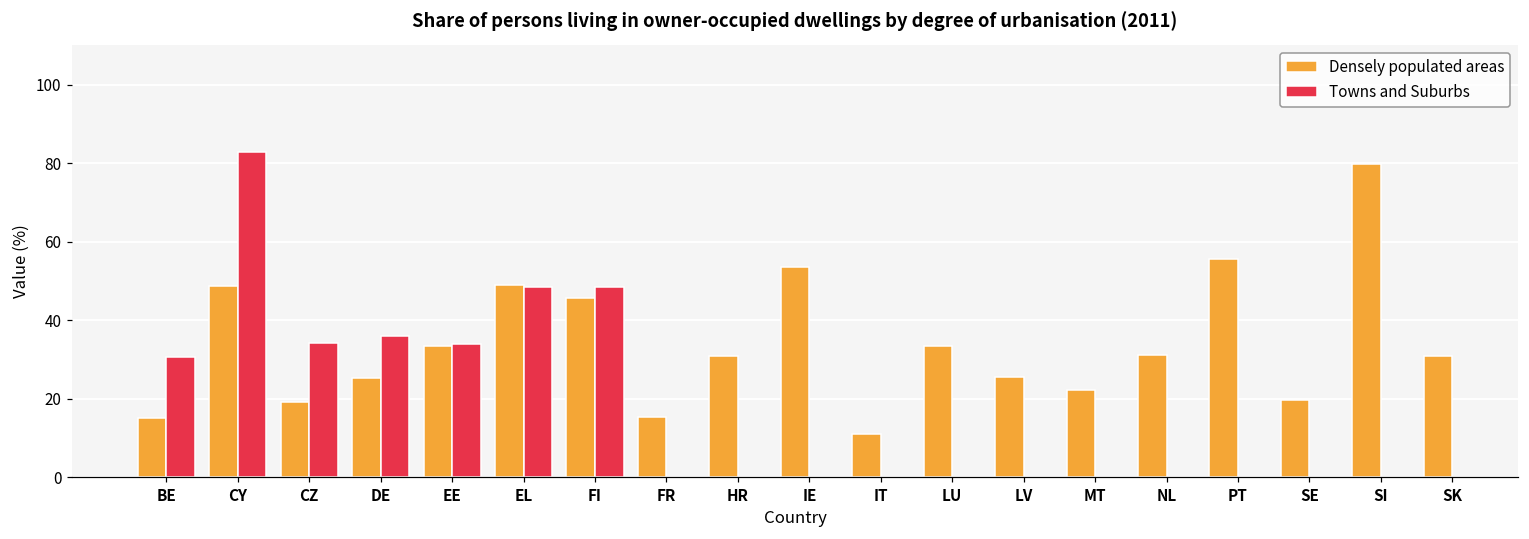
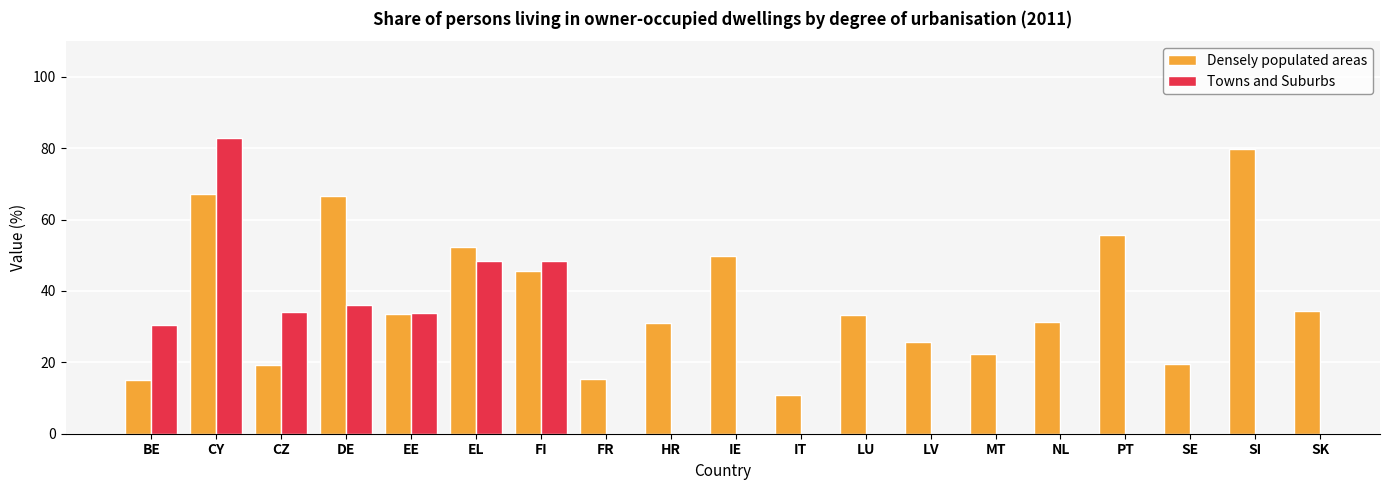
  {
    "Densely populated areas": {
      "BE": 15,
-     "CY": 49,
+     "CY": 67,
      "CZ": 19,
-     "DE": 25,
+     "DE": 67,
      "EE": 33,
-     "EL": 49,
+     "EL": 52,
      "FI": 46,
      "FR": 15,
      "HR": 31,
-     "IE": 54,
+     "IE": 50,
      "IT": 11,
      "LU": 33,
      "LV": 26,
      "MT": 22,
      "NL": 31,
      "PT": 56,
      "SE": 20,
      "SI": 80,
-     "SK": 31
+     "SK": 34
    }
  }
